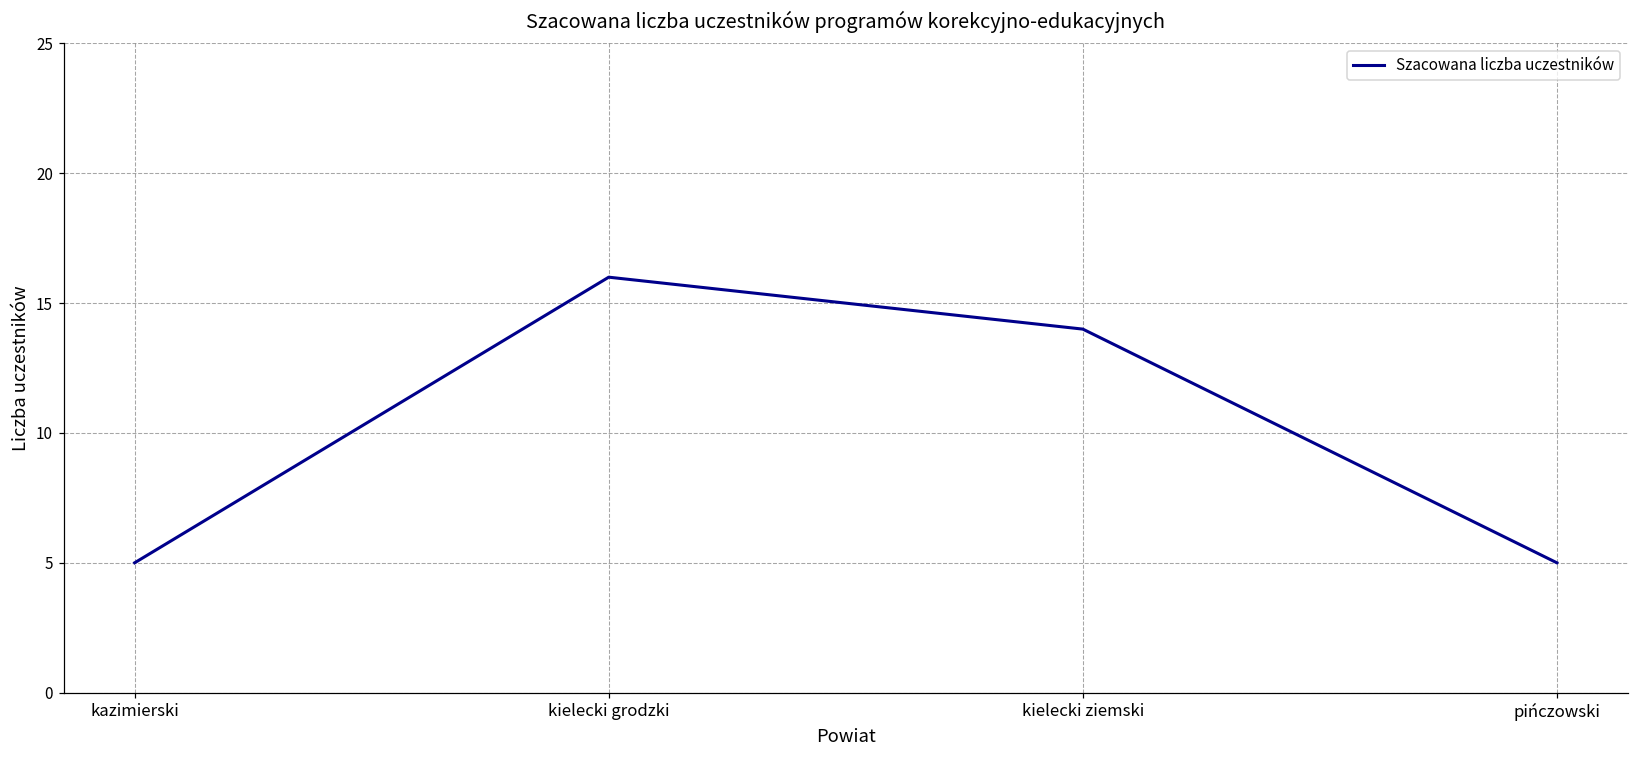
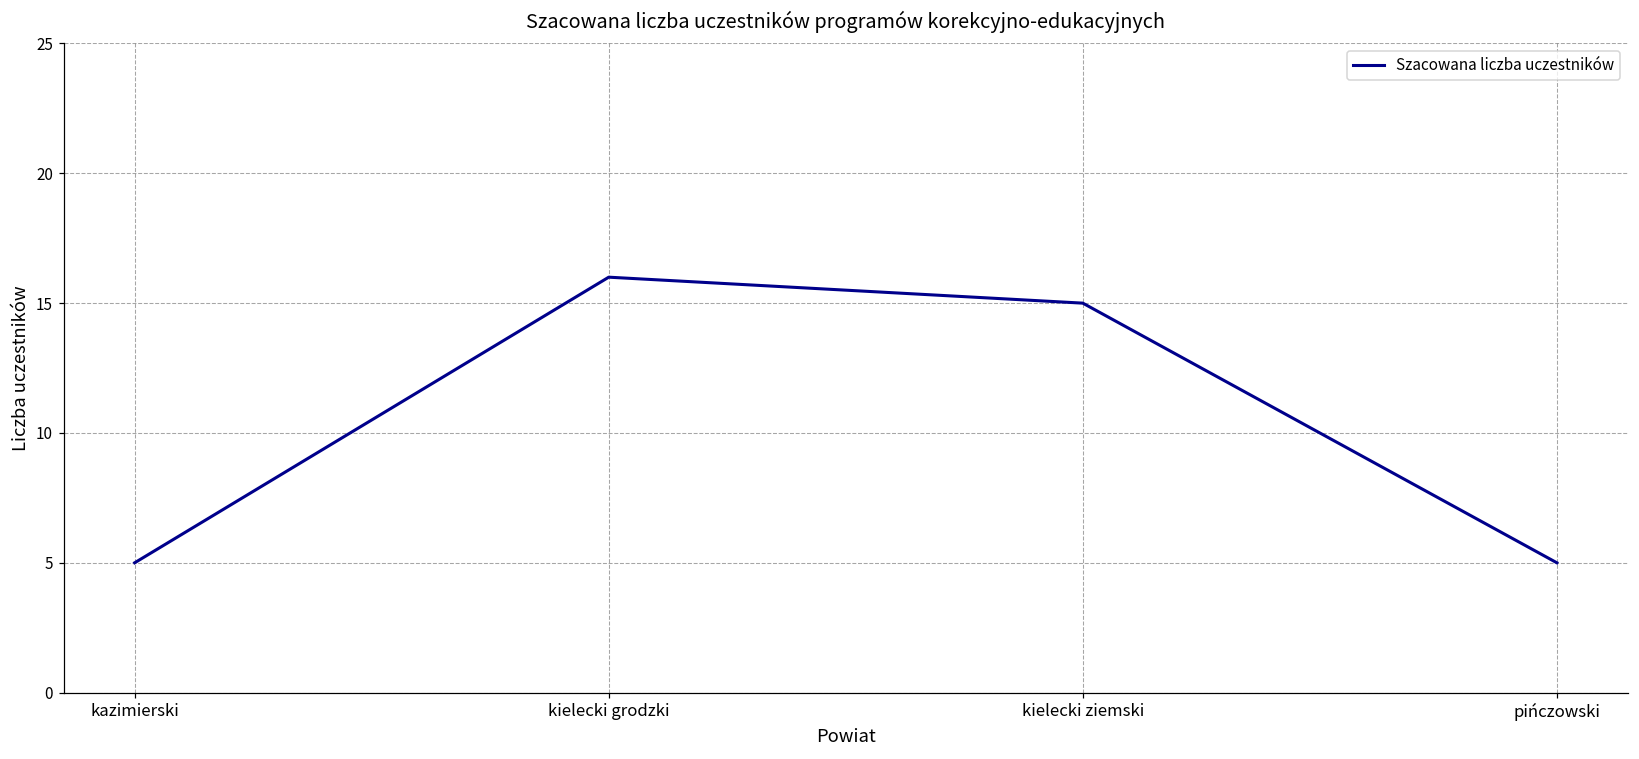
  {
    "kazimierski": 5,
    "kielecki grodzki": 16,
-   "kielecki ziemski": 14,
+   "kielecki ziemski": 15,
    "pińczowski": 5
  }
